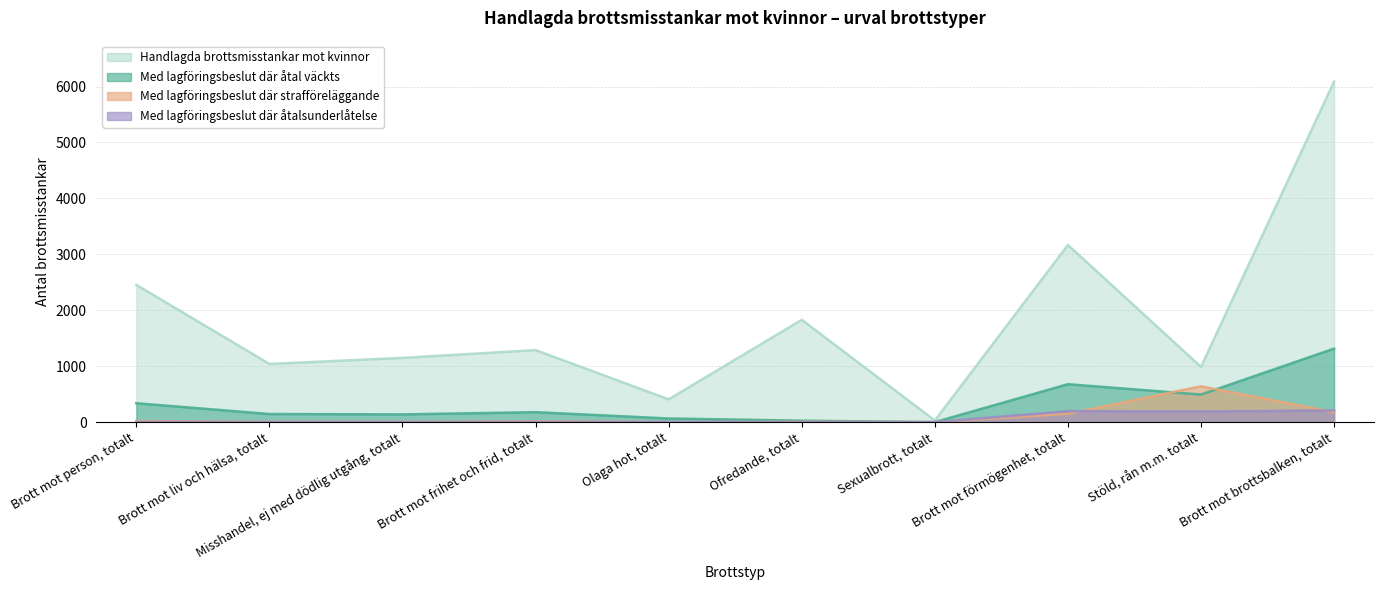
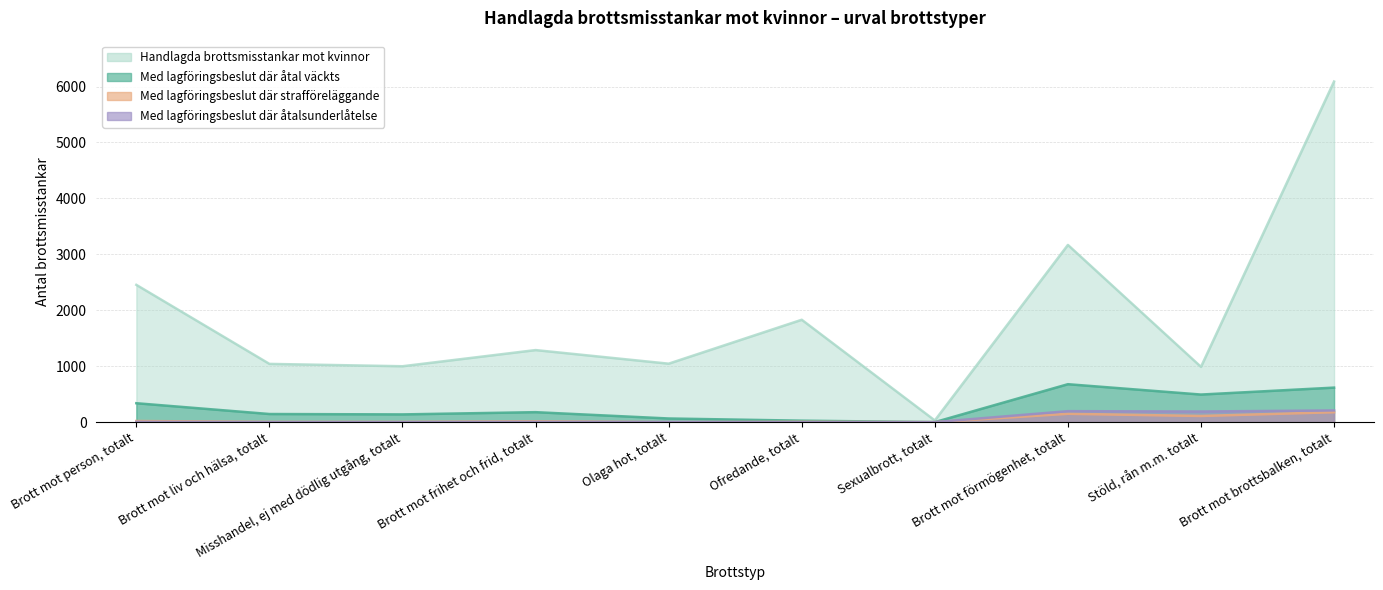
  {
    "Handlagda brottsmisstankar mot kvinnor": {
      "Brott mot person, totalt": 2500,
      "Brott mot liv och hälsa, totalt": 1000,
-     "Misshandel, ej med dödlig utgång, totalt": 1100,
+     "Misshandel, ej med dödlig utgång, totalt": 1000,
      "Brott mot frihet och frid, totalt": 1300,
-     "Olaga hot, totalt": 400,
+     "Olaga hot, totalt": 1000,
      "Ofredande, totalt": 1800,
      "Brott mot förmögenhet, totalt": 3200,
      "Stöld, rån m.m. totalt": 1000,
      "Brott mot brottsbalken, totalt": 6100
    },
    "Med lagföringsbeslut där åtal väckts": {
      "Brott mot person, totalt": 300,
      "Brott mot liv och hälsa, totalt": 100,
      "Misshandel, ej med dödlig utgång, totalt": 100,
      "Brott mot frihet och frid, totalt": 200,
      "Olaga hot, totalt": 100,
      "Brott mot förmögenhet, totalt": 700,
      "Stöld, rån m.m. totalt": 500,
-     "Brott mot brottsbalken, totalt": 1300
+     "Brott mot brottsbalken, totalt": 600
    },
    "Med lagföringsbeslut där strafföreläggande": {
      "Brott mot förmögenhet, totalt": 100,
-     "Stöld, rån m.m. totalt": 600
+     "Stöld, rån m.m. totalt": 100
    },
    "Med lagföringsbeslut där åtalsunderlåtelse": {
      "Brott mot förmögenhet, totalt": 200,
      "Stöld, rån m.m. totalt": 200
    }
  }
